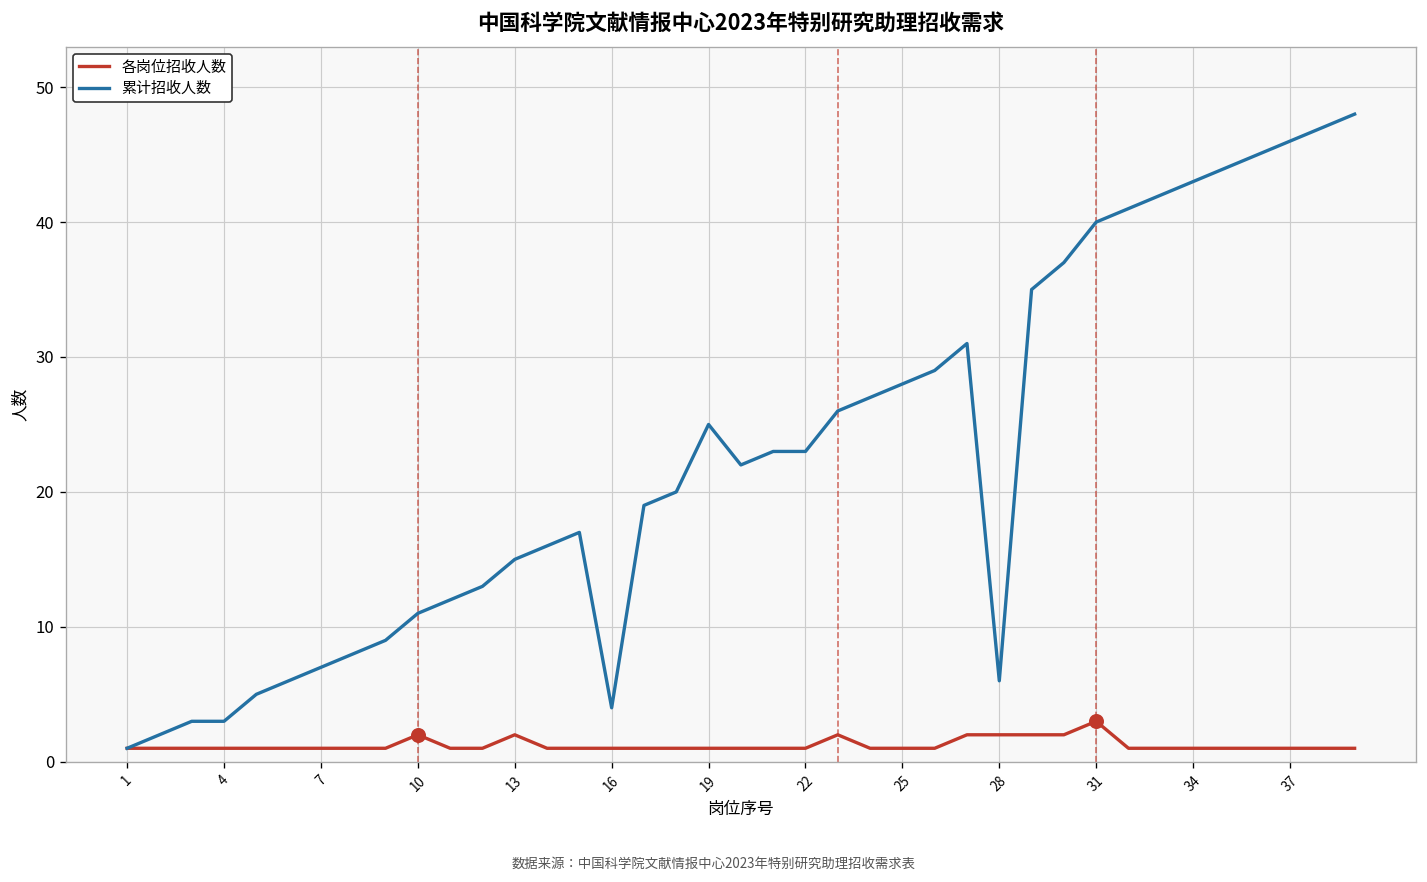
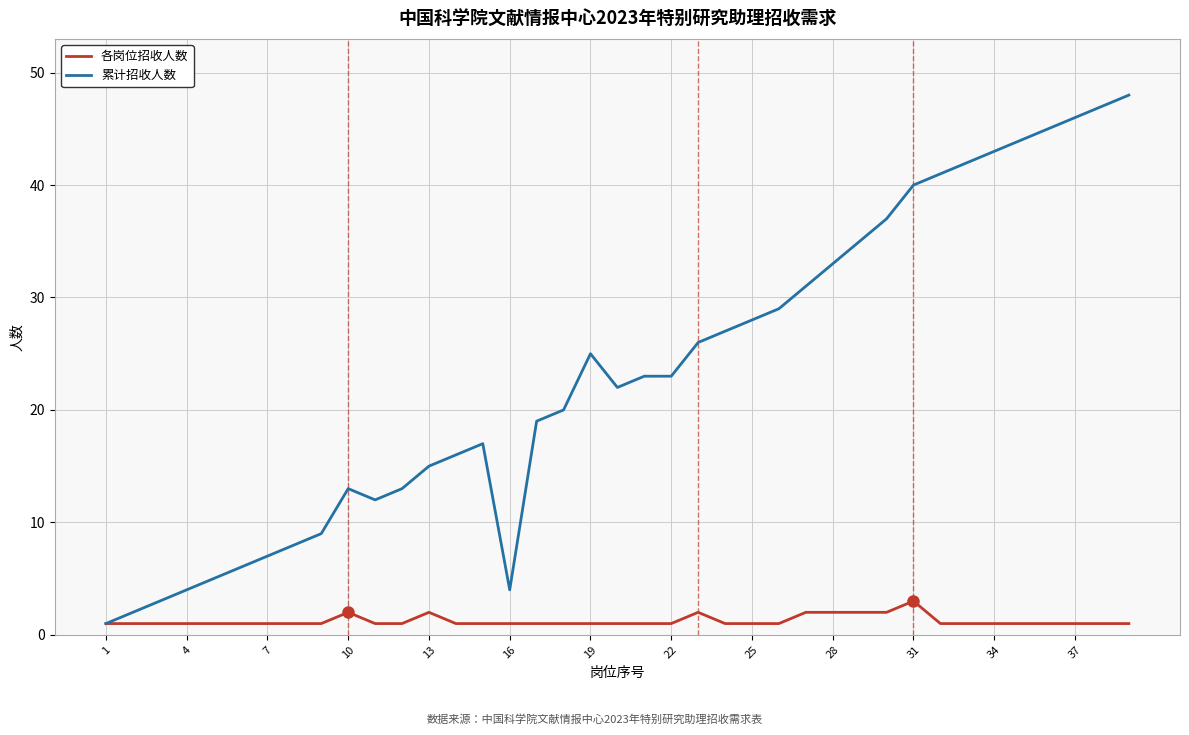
  {
    "累计招收人数": {
-     "4": 3,
+     "4": 4,
      "7": 7,
-     "10": 11,
+     "10": 13,
      "13": 15,
      "16": 4,
      "19": 25,
      "22": 23,
      "25": 28,
-     "28": 6,
+     "28": 33,
      "31": 40,
      "34": 43,
      "37": 46
    }
  }
